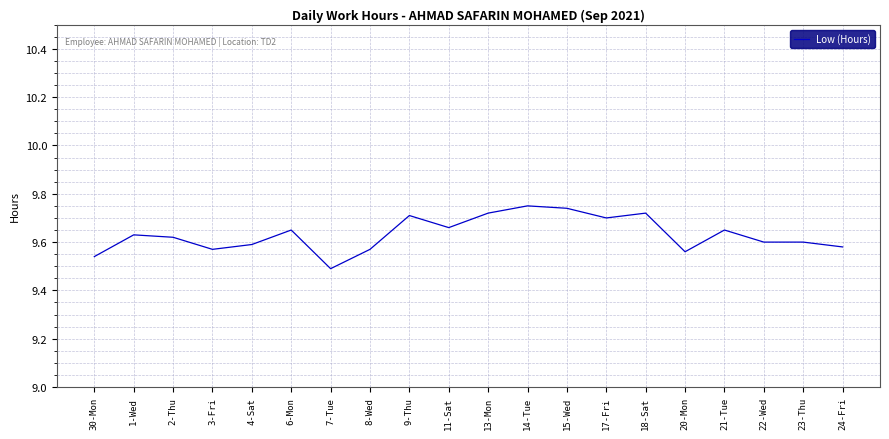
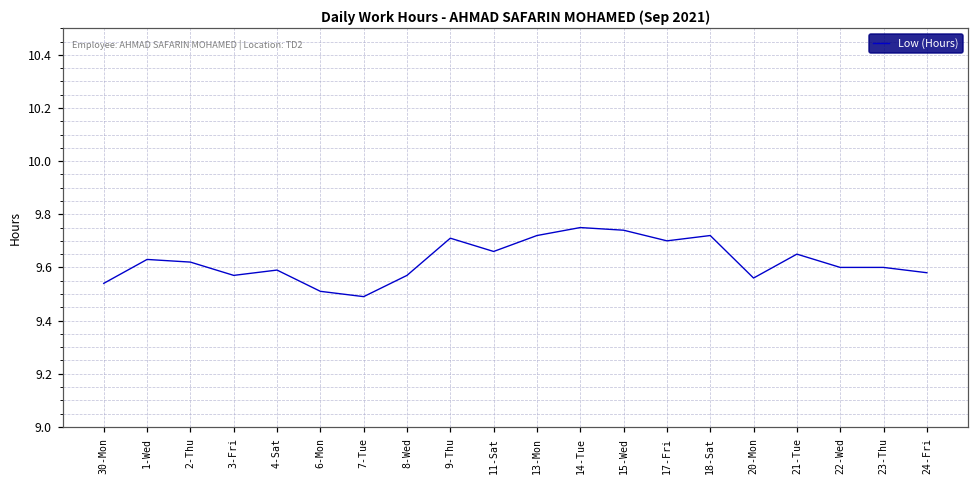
  {
    "30-Mon": 9.54,
    "1-Wed": 9.63,
    "2-Thu": 9.62,
    "3-Fri": 9.57,
    "4-Sat": 9.59,
-   "6-Mon": 9.65,
+   "6-Mon": 9.51,
    "7-Tue": 9.49,
    "8-Wed": 9.57,
    "9-Thu": 9.71,
    "11-Sat": 9.66,
    "13-Mon": 9.72,
    "14-Tue": 9.75,
    "15-Wed": 9.74,
    "17-Fri": 9.70,
    "18-Sat": 9.72,
    "20-Mon": 9.56,
    "21-Tue": 9.65,
    "22-Wed": 9.60,
    "23-Thu": 9.60,
    "24-Fri": 9.58
  }
